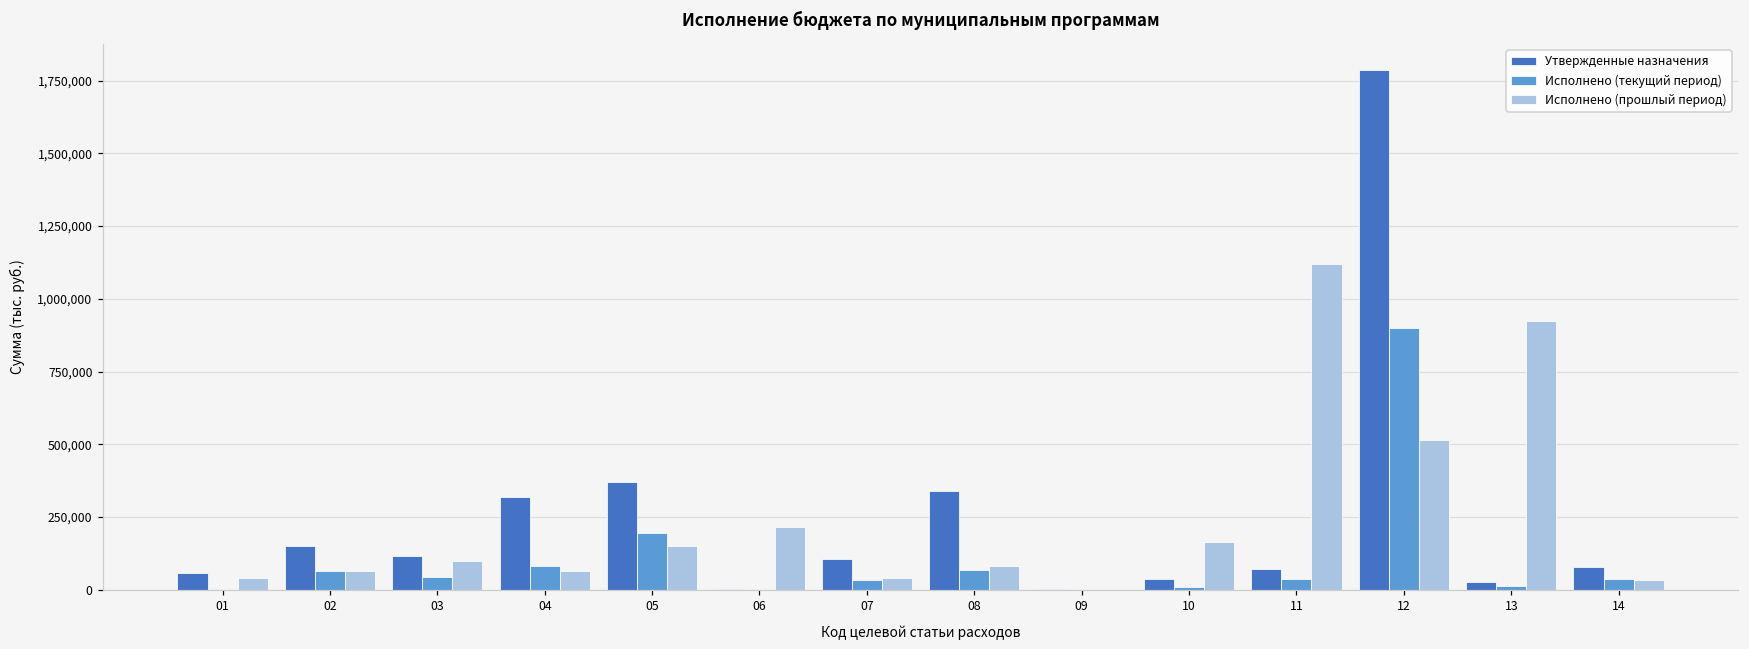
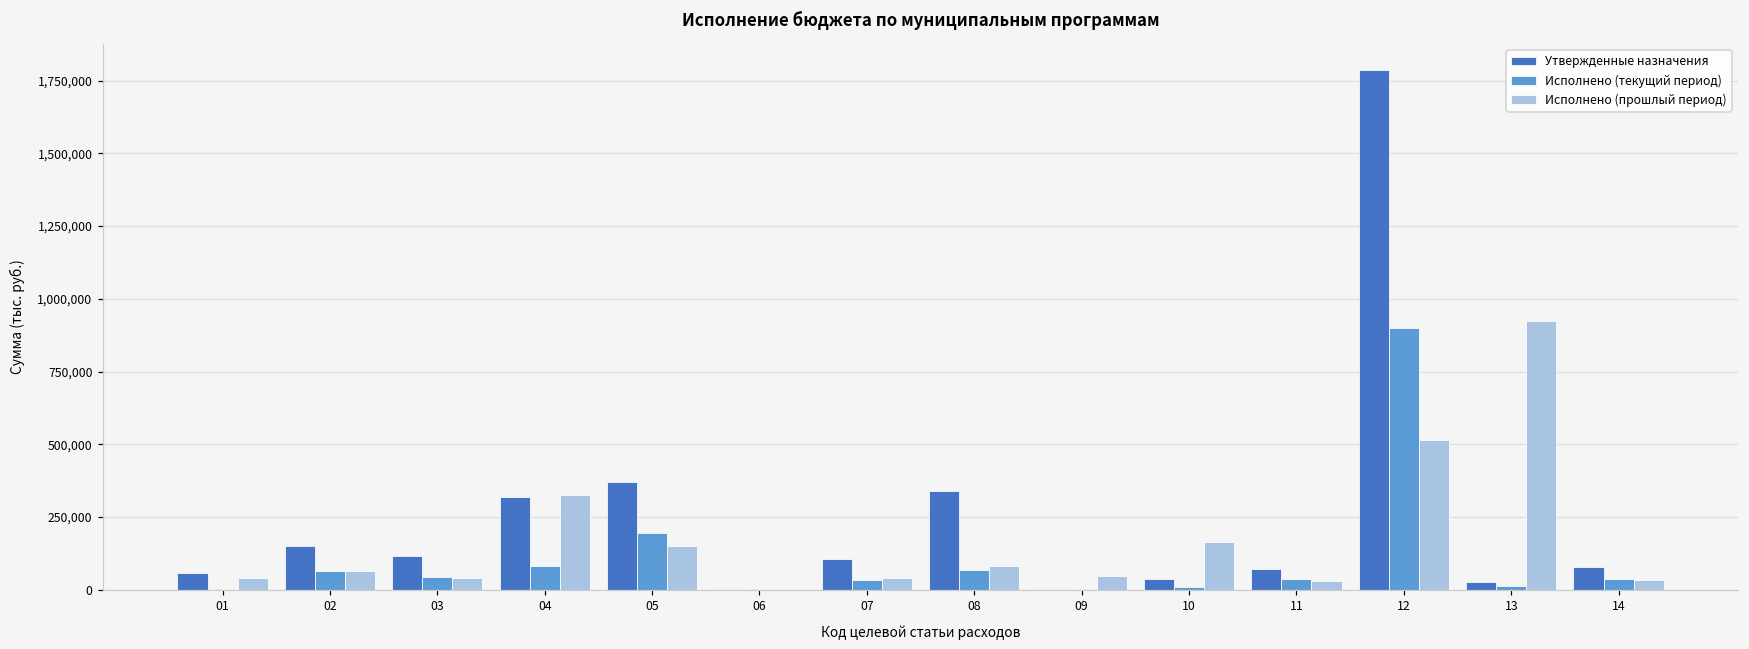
  {
    "Исполнено (прошлый период)": {
      "01": "40,000",
      "02": "70,000",
-     "03": "100,000",
-     "04": "60,000",
+     "03": "40,000",
+     "04": "330,000",
      "05": "150,000",
-     "06": "220,000",
+     "06": "0",
      "07": "40,000",
      "08": "80,000",
-     "09": "0",
+     "09": "50,000",
      "10": "160,000",
-     "11": "1,120,000",
+     "11": "30,000",
      "12": "510,000",
      "13": "920,000",
      "14": "30,000"
    }
  }
